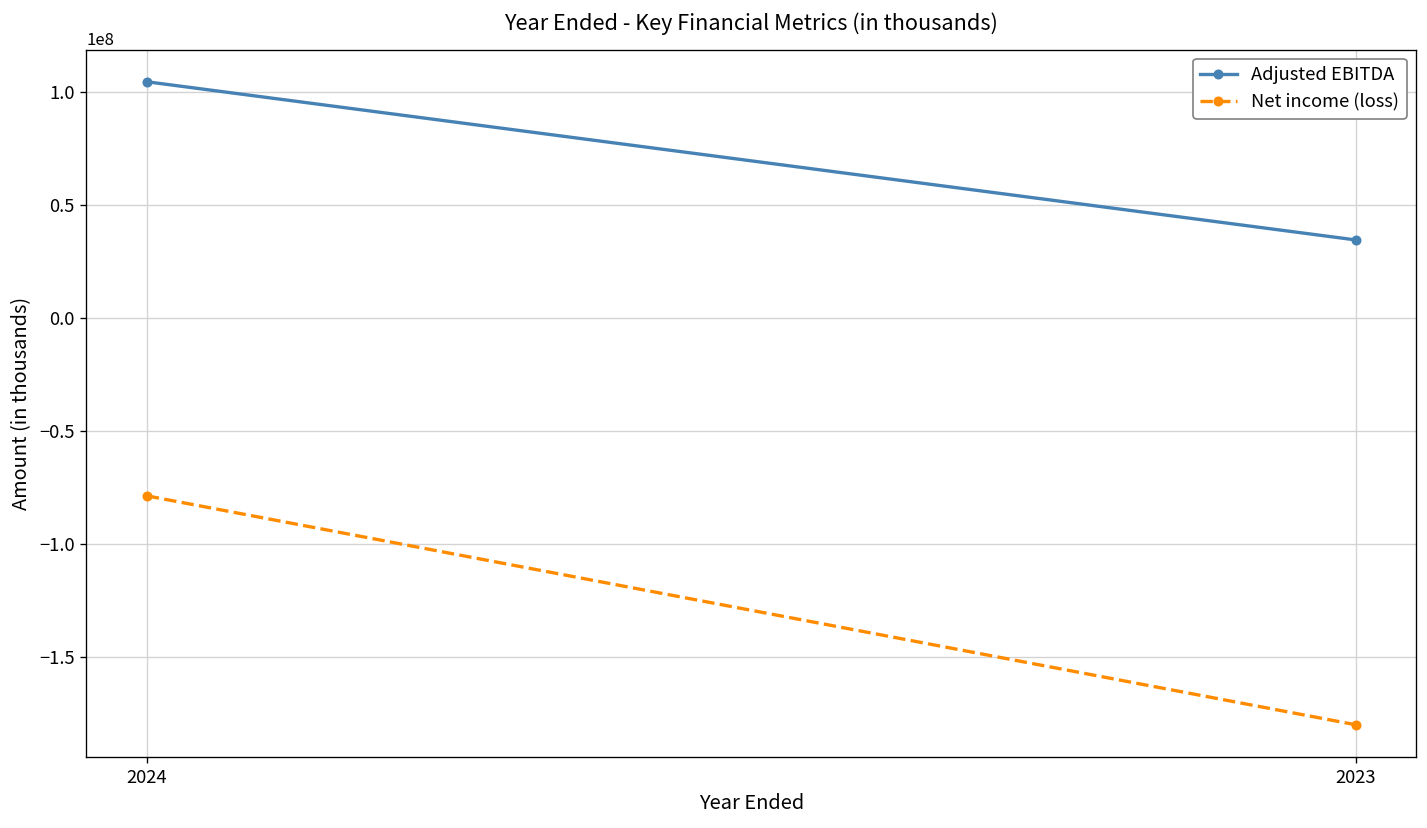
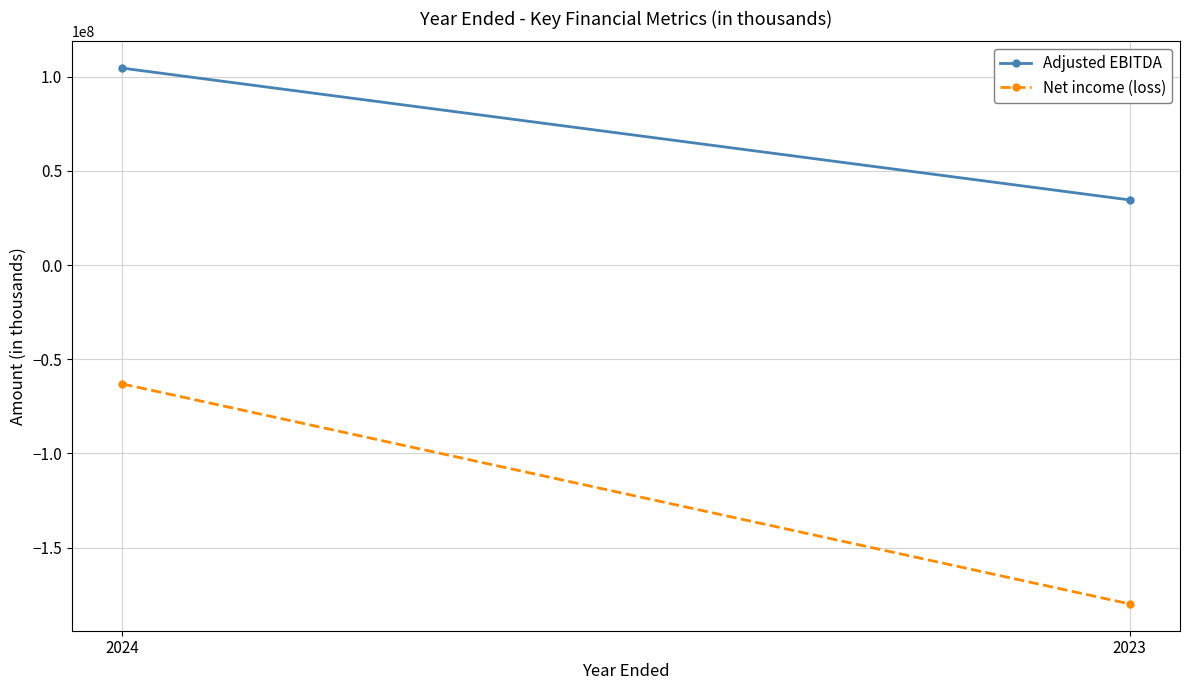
  {
    "Adjusted EBITDA": {
      "2024": 105000000,
      "2023": 35000000
    },
    "Net income (loss)": {
-     "2024": -79000000,
+     "2024": -63000000,
      "2023": -180000000
    }
  }
